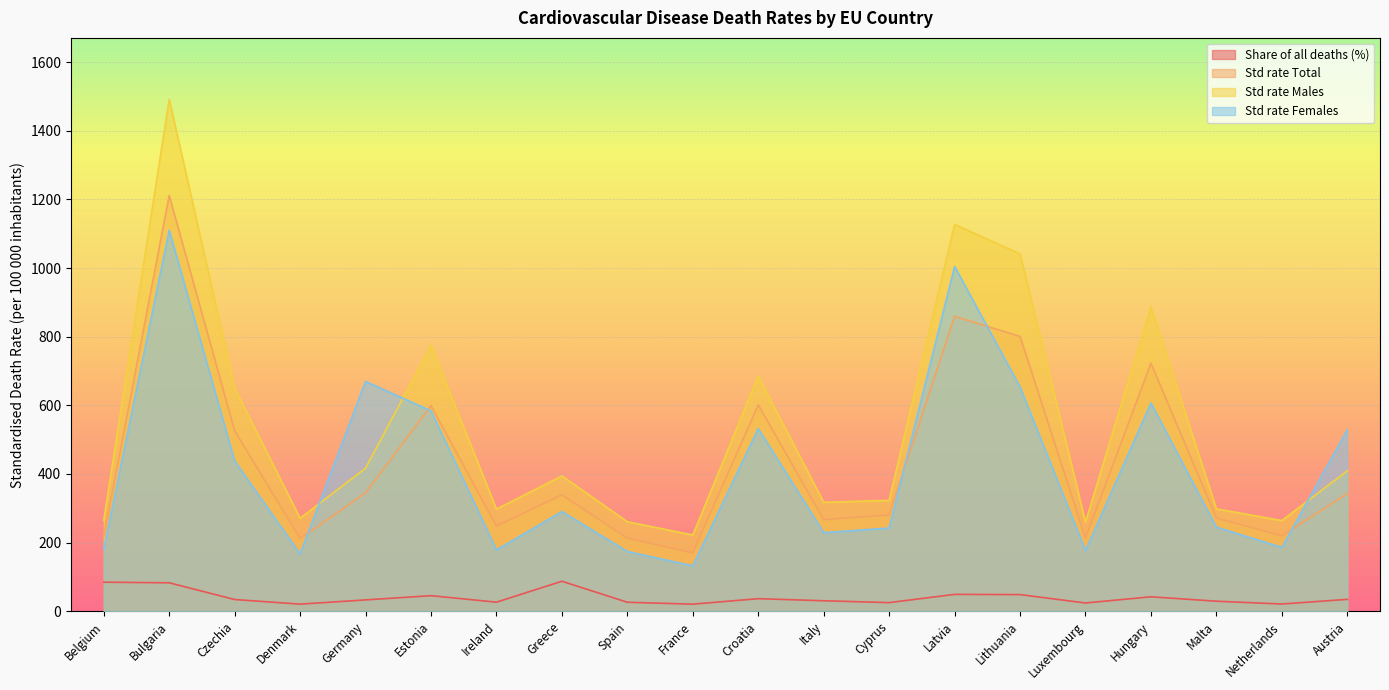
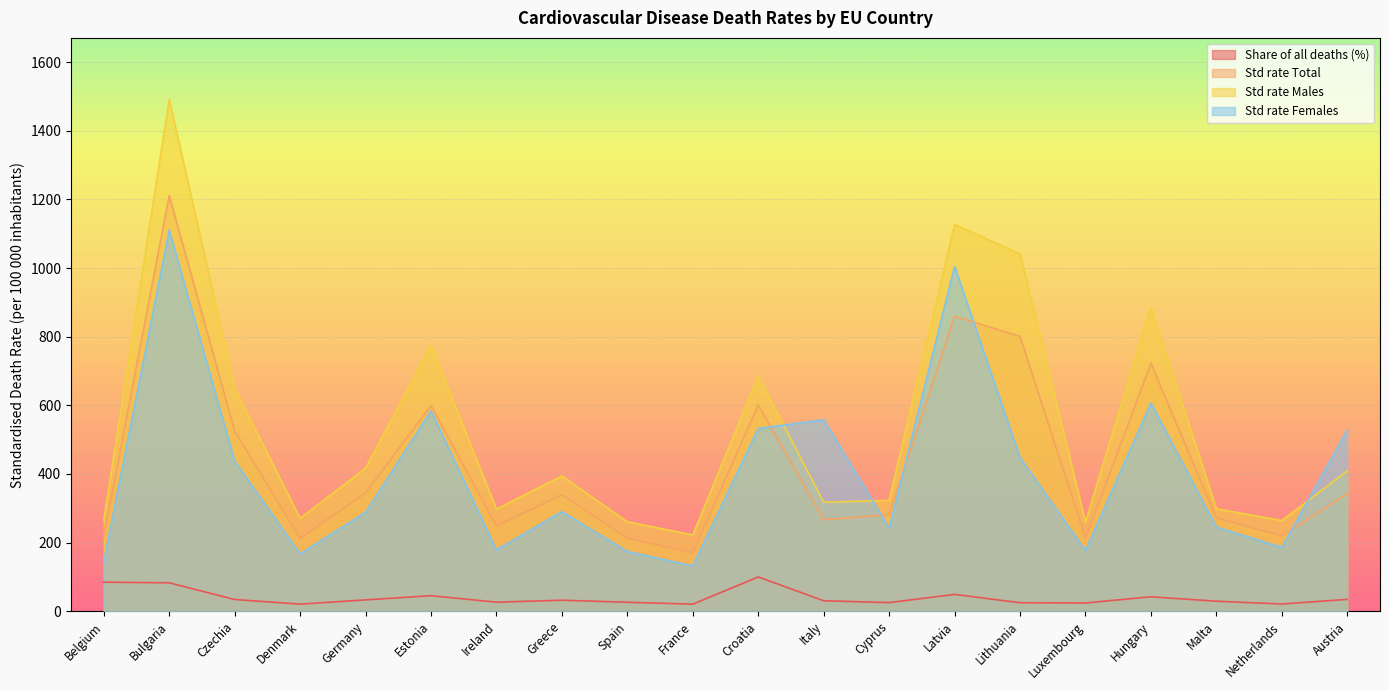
  {
    "Share of all deaths (%)": {
      "Belgium": 80,
      "Bulgaria": 80,
      "Czechia": 30,
      "Denmark": 20,
      "Germany": 30,
      "Estonia": 50,
      "Ireland": 30,
-     "Greece": 90,
+     "Greece": 30,
      "Spain": 30,
      "France": 20,
-     "Croatia": 40,
+     "Croatia": 100,
      "Italy": 30,
      "Cyprus": 30,
      "Latvia": 50,
-     "Lithuania": 50,
+     "Lithuania": 30,
      "Luxembourg": 20,
      "Hungary": 40,
      "Malta": 30,
      "Netherlands": 20,
      "Austria": 30
    },
    "Std rate Females": {
-     "Belgium": 180,
+     "Belgium": 140,
      "Bulgaria": 1110,
      "Czechia": 440,
      "Denmark": 170,
-     "Germany": 670,
+     "Germany": 290,
      "Estonia": 580,
      "Ireland": 180,
      "Greece": 290,
      "Spain": 170,
      "France": 130,
      "Croatia": 530,
-     "Italy": 230,
+     "Italy": 560,
      "Cyprus": 240,
      "Latvia": 1000,
-     "Lithuania": 650,
+     "Lithuania": 450,
      "Luxembourg": 180,
      "Hungary": 610,
      "Malta": 250,
      "Netherlands": 190,
      "Austria": 530
    }
  }
